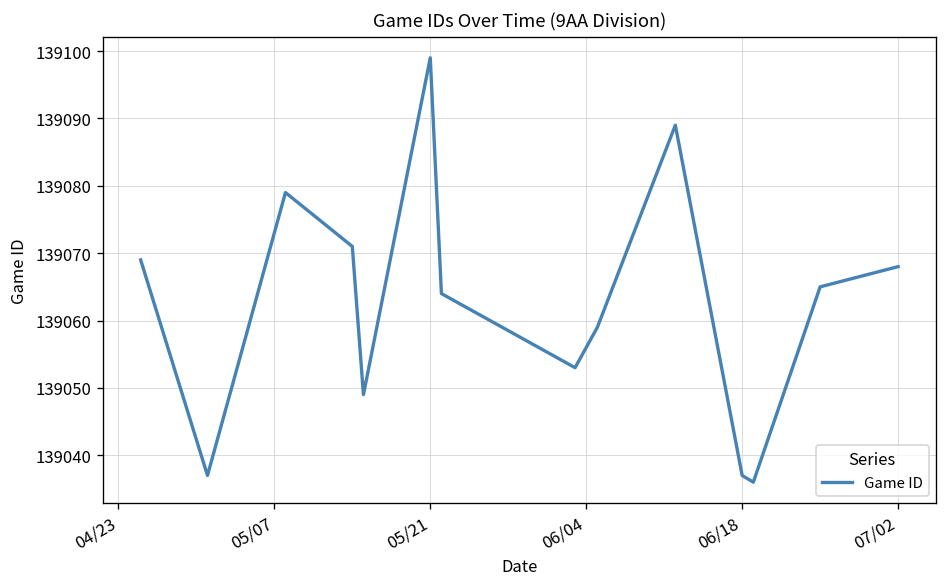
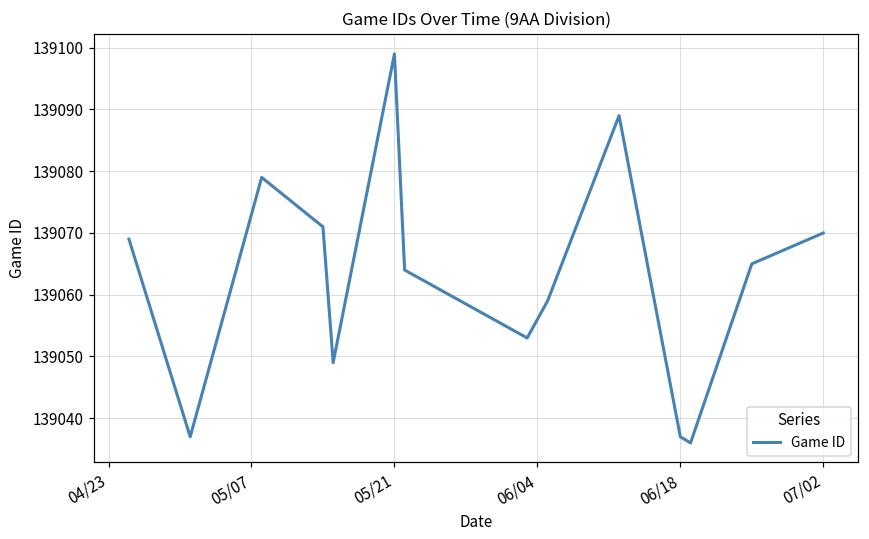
  {
    "05/21": 139099,
    "06/18": 139037,
-   "07/02": 139068
+   "07/02": 139070
  }
